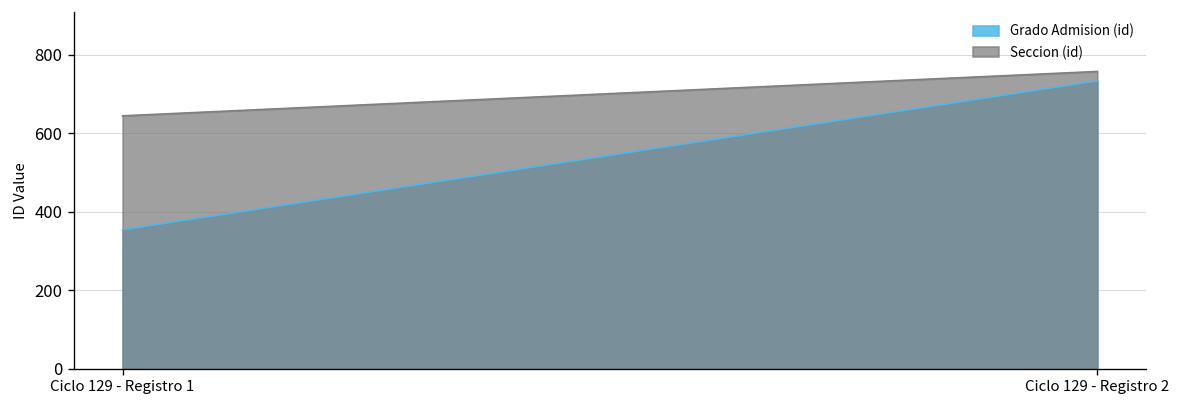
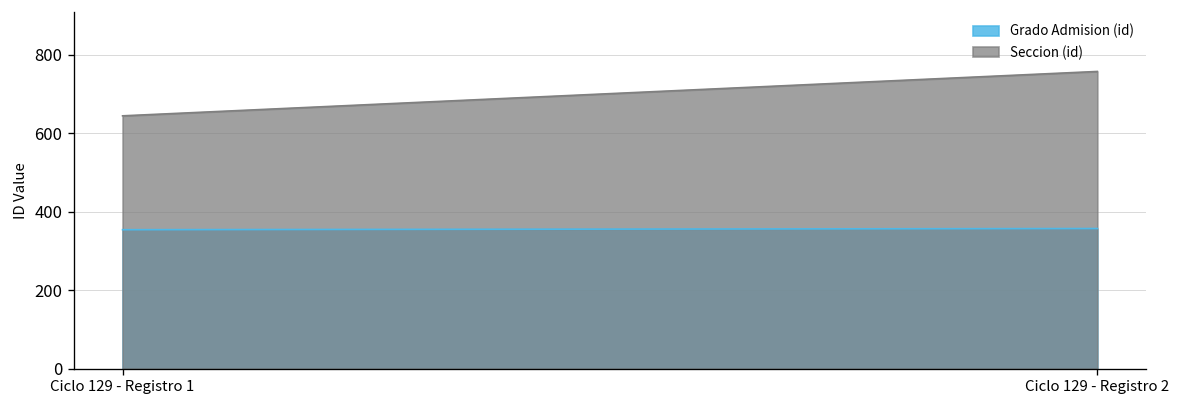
  {
    "Grado Admision (id)": {
      "Ciclo 129 - Registro 1": 350,
-     "Ciclo 129 - Registro 2": 730
+     "Ciclo 129 - Registro 2": 360
    },
    "Seccion (id)": {
      "Ciclo 129 - Registro 1": 640,
      "Ciclo 129 - Registro 2": 760
    }
  }
